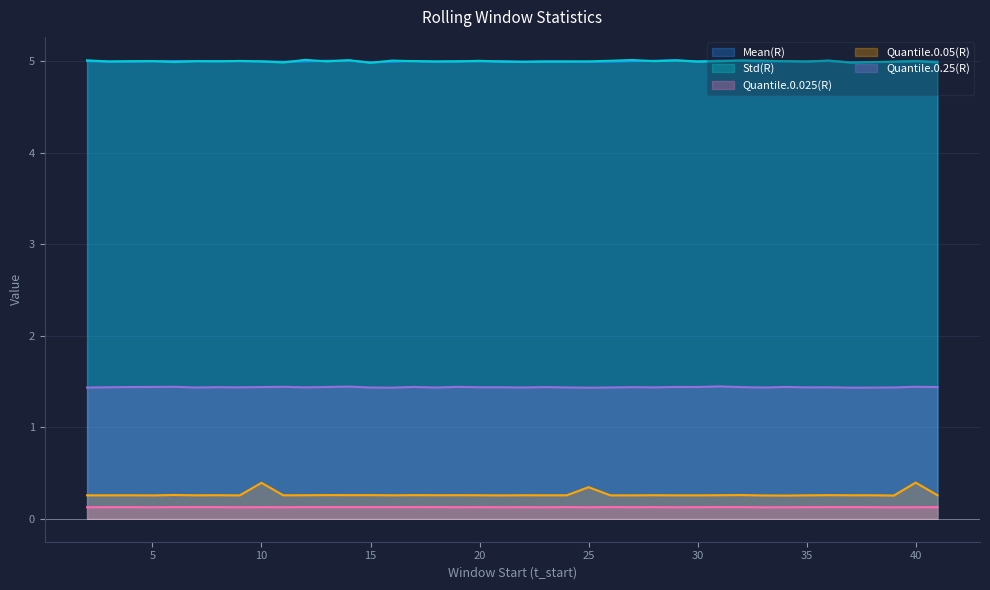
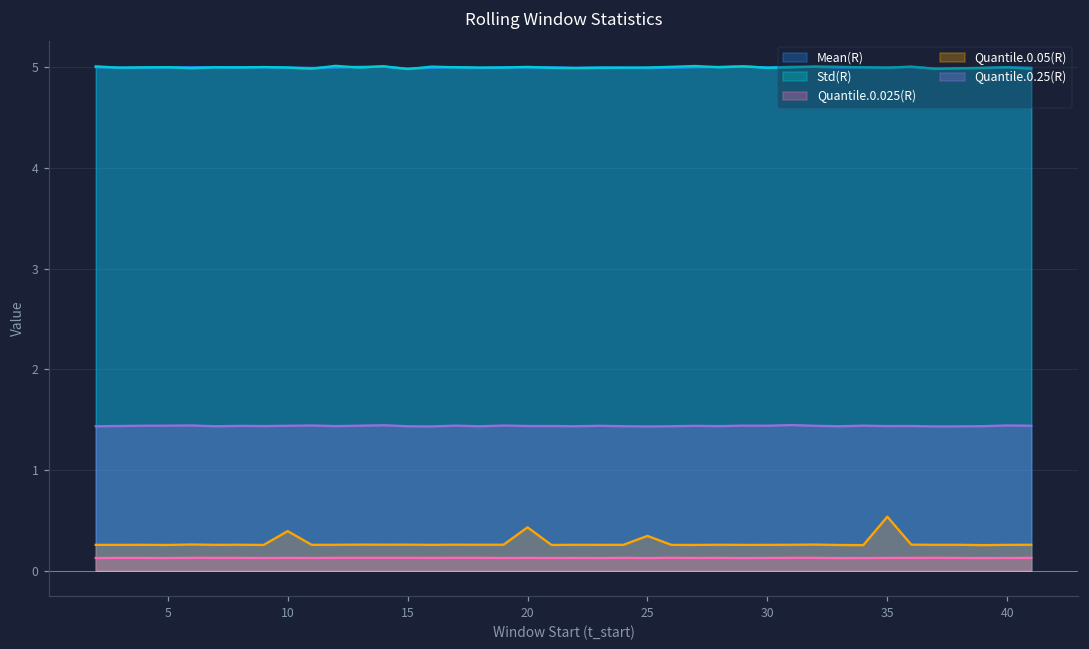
  {
    "Quantile.0.05(R)": {
      "5": 0.3,
      "10": 0.4,
      "15": 0.3,
-     "20": 0.3,
+     "20": 0.4,
      "25": 0.3,
      "30": 0.3,
-     "35": 0.3,
-     "40": 0.4
+     "35": 0.5,
+     "40": 0.3
    }
  }
